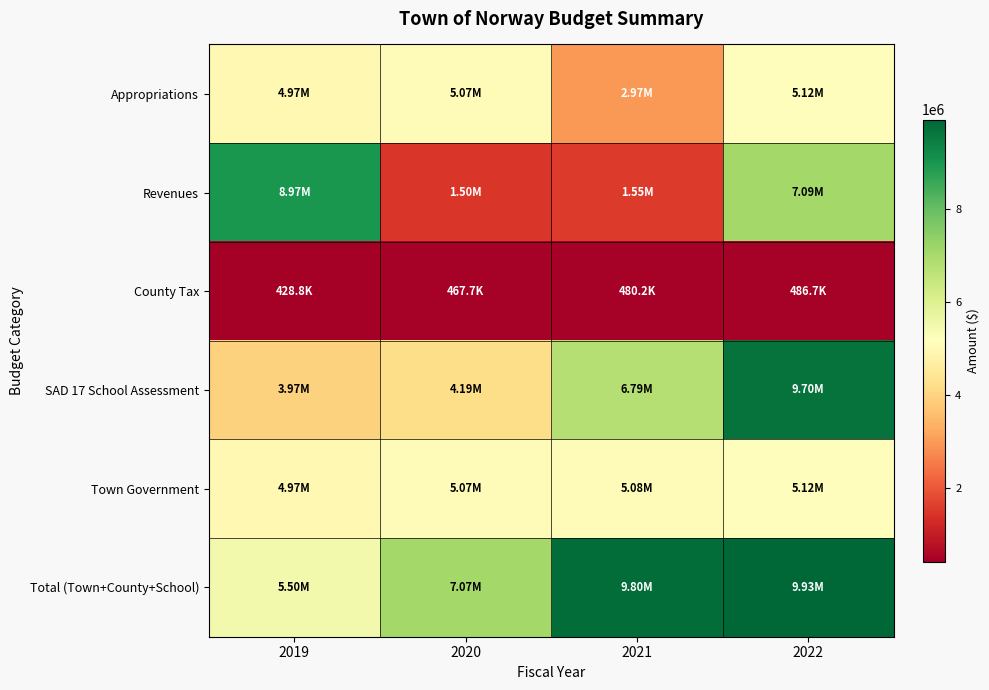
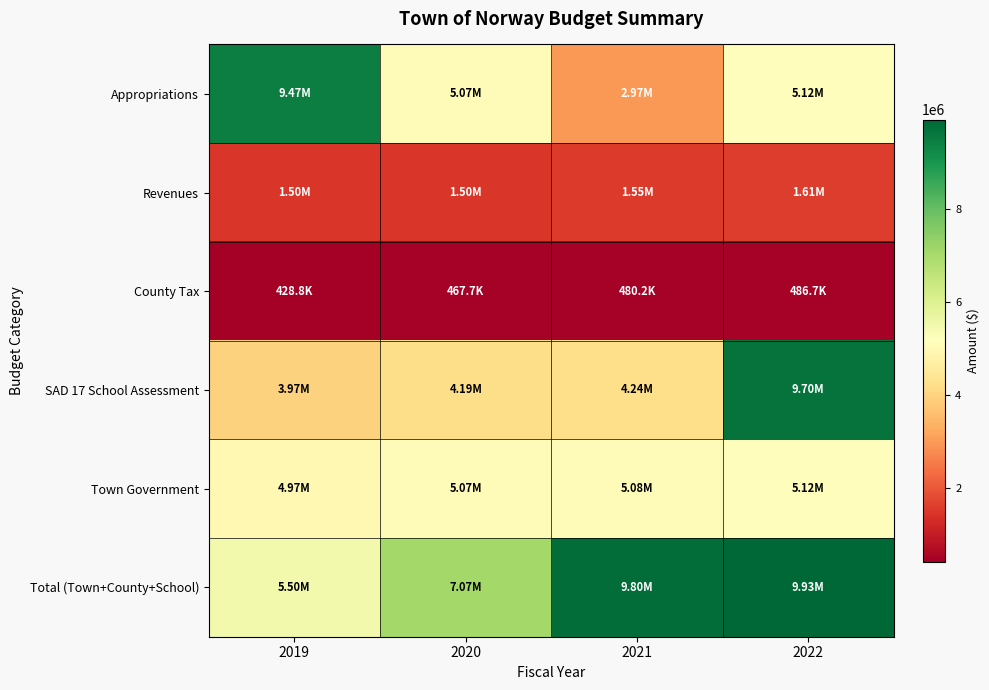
  {
    "Appropriations": {
-     "2019": "4.97M",
+     "2019": "9.47M",
      "2020": "5.07M",
      "2021": "2.97M",
      "2022": "5.12M"
    },
    "Revenues": {
-     "2019": "8.97M",
+     "2019": "1.50M",
      "2020": "1.50M",
      "2021": "1.55M",
-     "2022": "7.09M"
+     "2022": "1.61M"
    },
    "County Tax": {
      "2019": "428.8K",
      "2020": "467.7K",
      "2021": "480.2K",
      "2022": "486.7K"
    },
    "SAD 17 School Assessment": {
      "2019": "3.97M",
      "2020": "4.19M",
-     "2021": "6.79M",
+     "2021": "4.24M",
      "2022": "9.70M"
    },
    "Town Government": {
      "2019": "4.97M",
      "2020": "5.07M",
      "2021": "5.08M",
      "2022": "5.12M"
    },
    "Total (Town+County+School)": {
      "2019": "5.50M",
      "2020": "7.07M",
      "2021": "9.80M",
      "2022": "9.93M"
    }
  }
